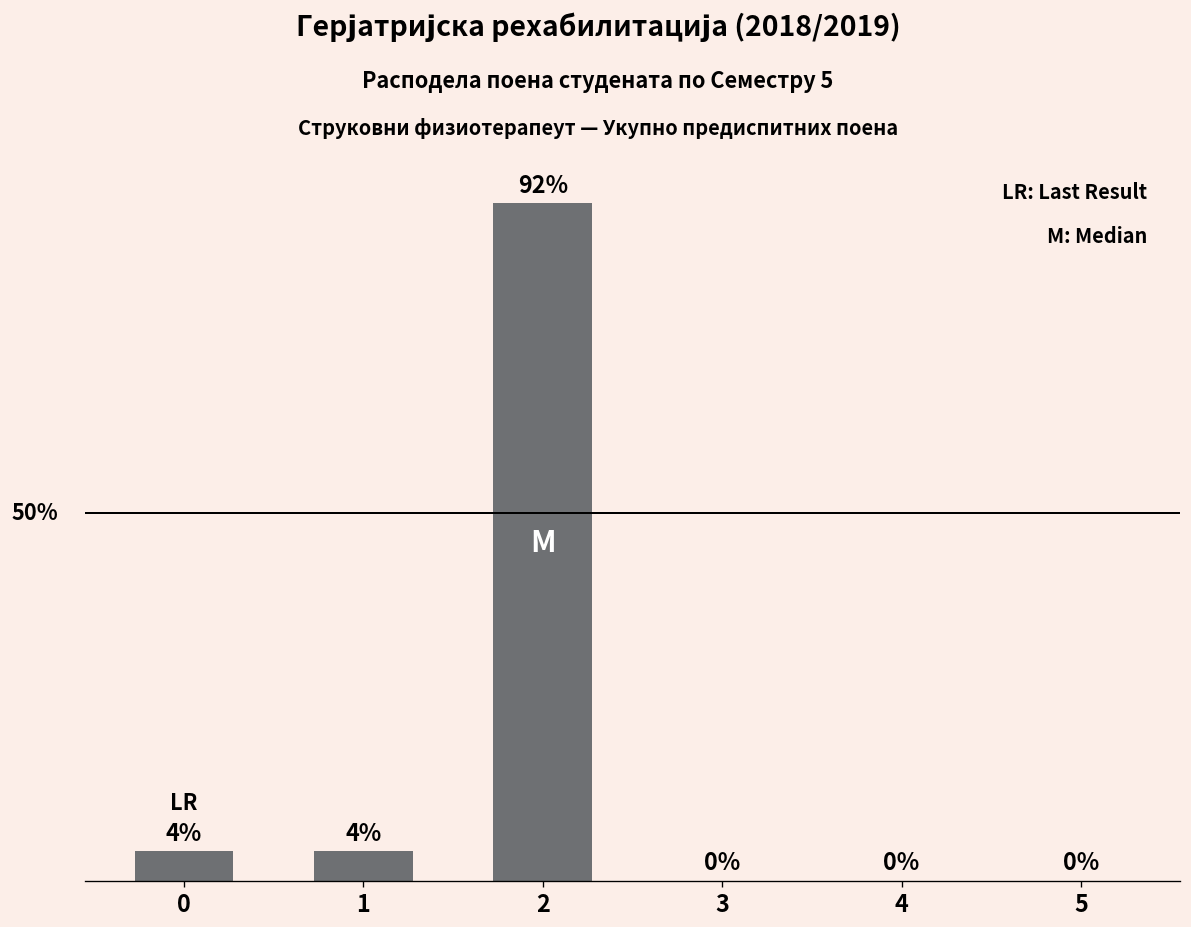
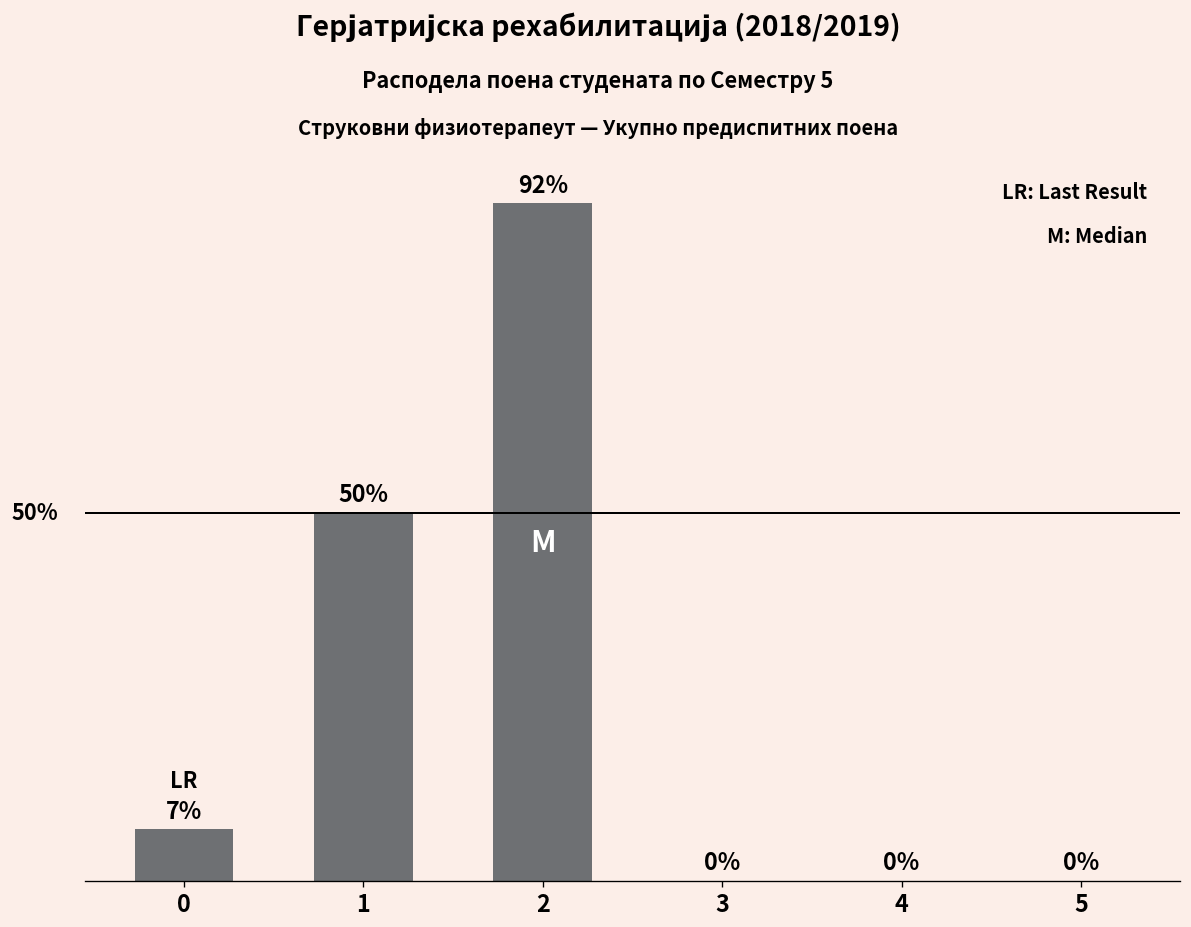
  {
-   "0": "4%",
-   "1": "4%",
+   "0": "7%",
+   "1": "50%",
    "2": "92%",
    "3": "0%",
    "4": "0%",
    "5": "0%"
  }
